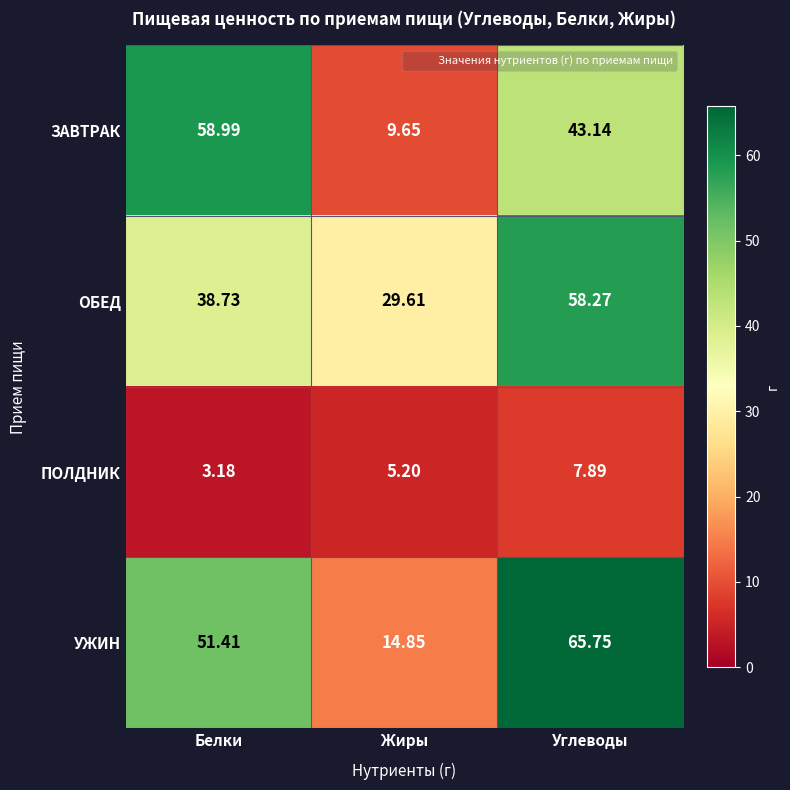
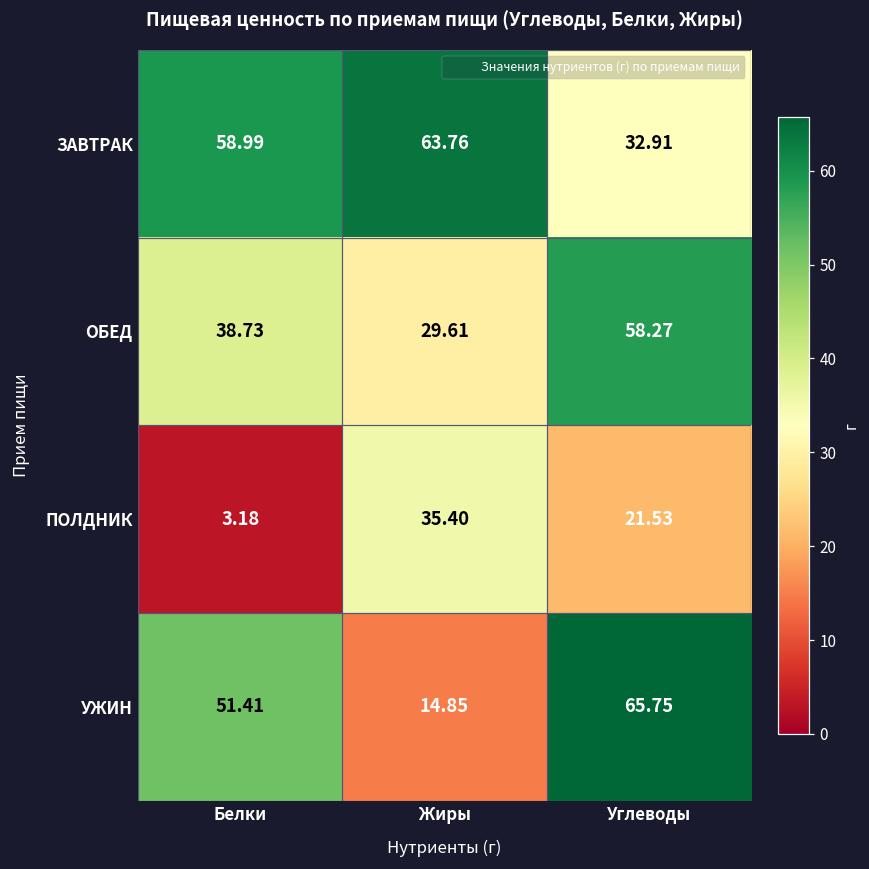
  {
    "ЗАВТРАК": {
      "Белки": 58.99,
-     "Жиры": 9.65,
-     "Углеводы": 43.14
+     "Жиры": 63.76,
+     "Углеводы": 32.91
    },
    "ОБЕД": {
      "Белки": 38.73,
      "Жиры": 29.61,
      "Углеводы": 58.27
    },
    "ПОЛДНИК": {
      "Белки": 3.18,
-     "Жиры": 5.20,
-     "Углеводы": 7.89
+     "Жиры": 35.40,
+     "Углеводы": 21.53
    },
    "УЖИН": {
      "Белки": 51.41,
      "Жиры": 14.85,
      "Углеводы": 65.75
    }
  }
